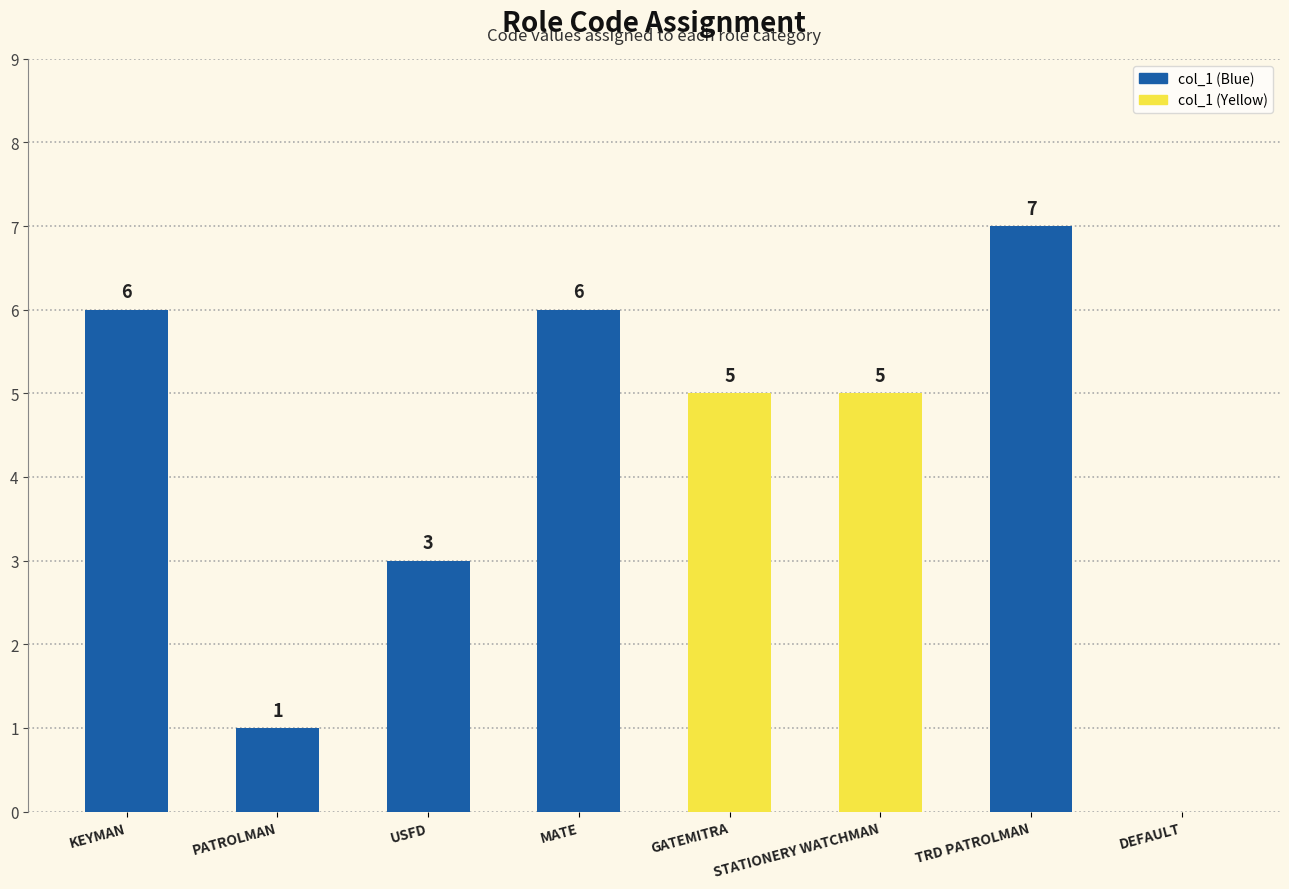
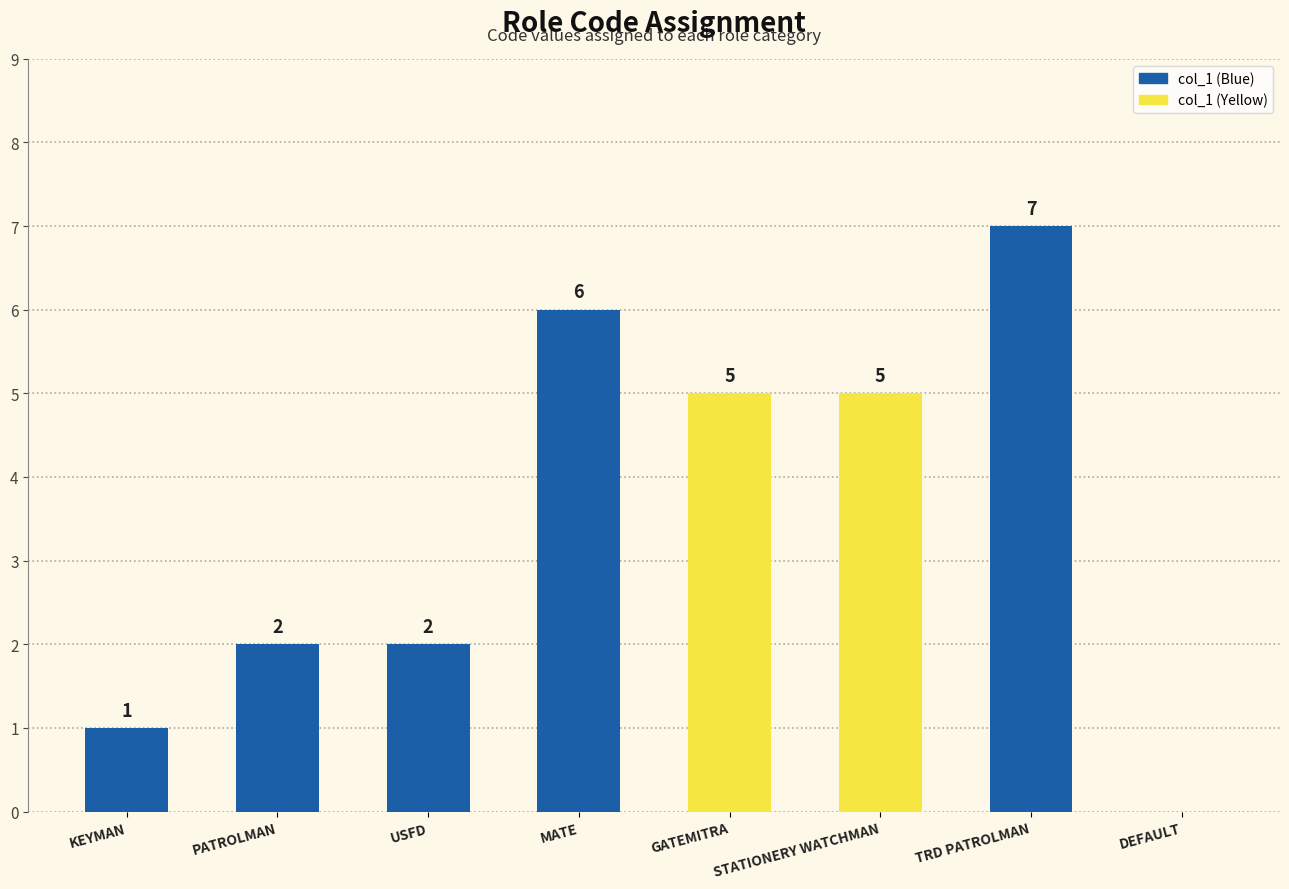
  {
-   "KEYMAN": 6,
-   "PATROLMAN": 1,
-   "USFD": 3,
+   "KEYMAN": 1,
+   "PATROLMAN": 2,
+   "USFD": 2,
    "MATE": 6,
    "GATEMITRA": 5,
    "STATIONERY WATCHMAN": 5,
    "TRD PATROLMAN": 7
  }
